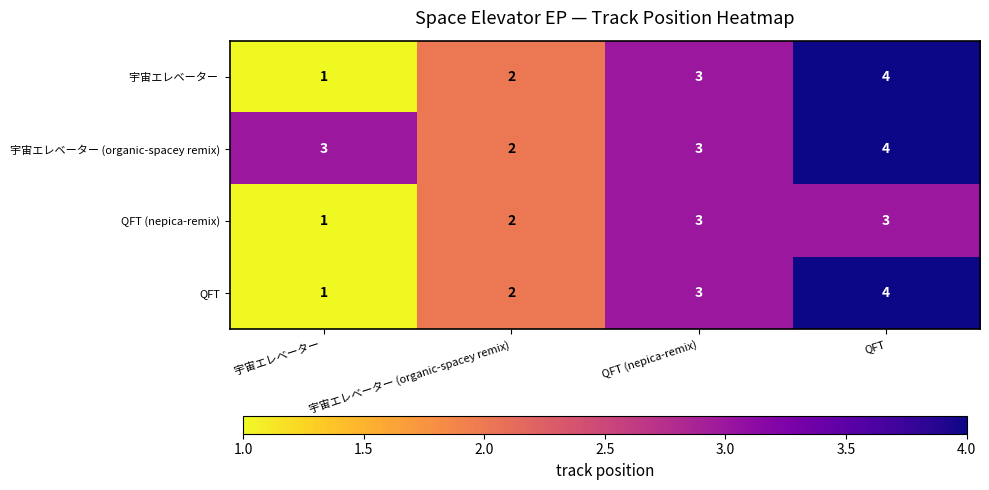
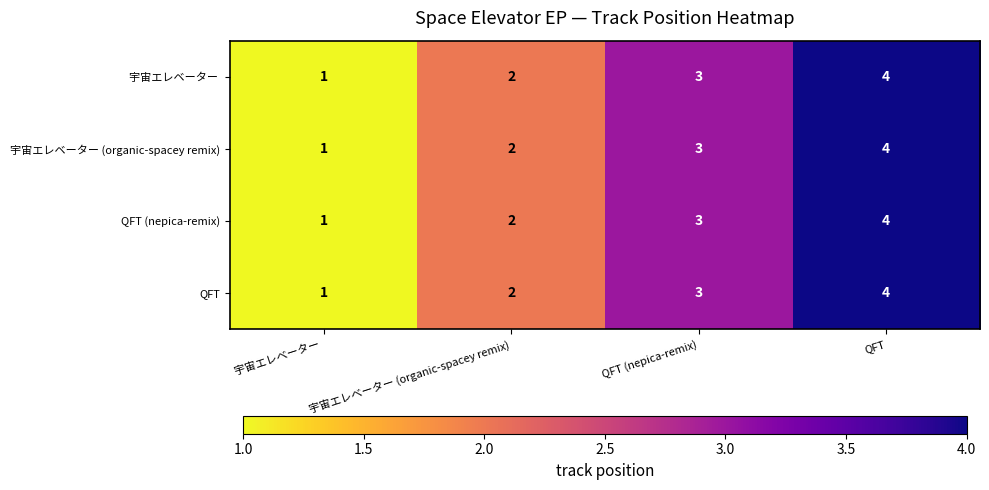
  {
    "宇宙エレベーター": {
      "宇宙エレベーター": 1,
      "宇宙エレベーター (organic-spacey remix)": 2,
      "QFT (nepica-remix)": 3,
      "QFT": 4
    },
    "宇宙エレベーター (organic-spacey remix)": {
-     "宇宙エレベーター": 3,
+     "宇宙エレベーター": 1,
      "宇宙エレベーター (organic-spacey remix)": 2,
      "QFT (nepica-remix)": 3,
      "QFT": 4
    },
    "QFT (nepica-remix)": {
      "宇宙エレベーター": 1,
      "宇宙エレベーター (organic-spacey remix)": 2,
      "QFT (nepica-remix)": 3,
-     "QFT": 3
+     "QFT": 4
    },
    "QFT": {
      "宇宙エレベーター": 1,
      "宇宙エレベーター (organic-spacey remix)": 2,
      "QFT (nepica-remix)": 3,
      "QFT": 4
    }
  }
